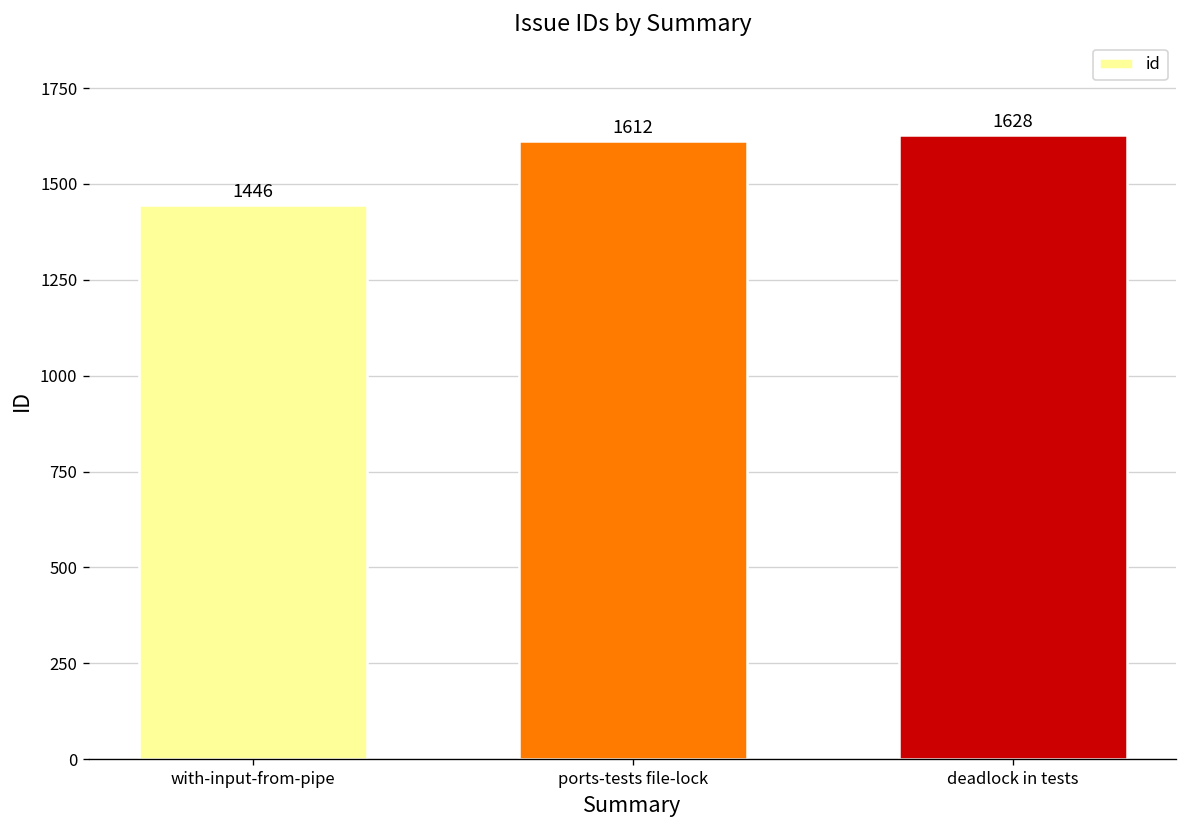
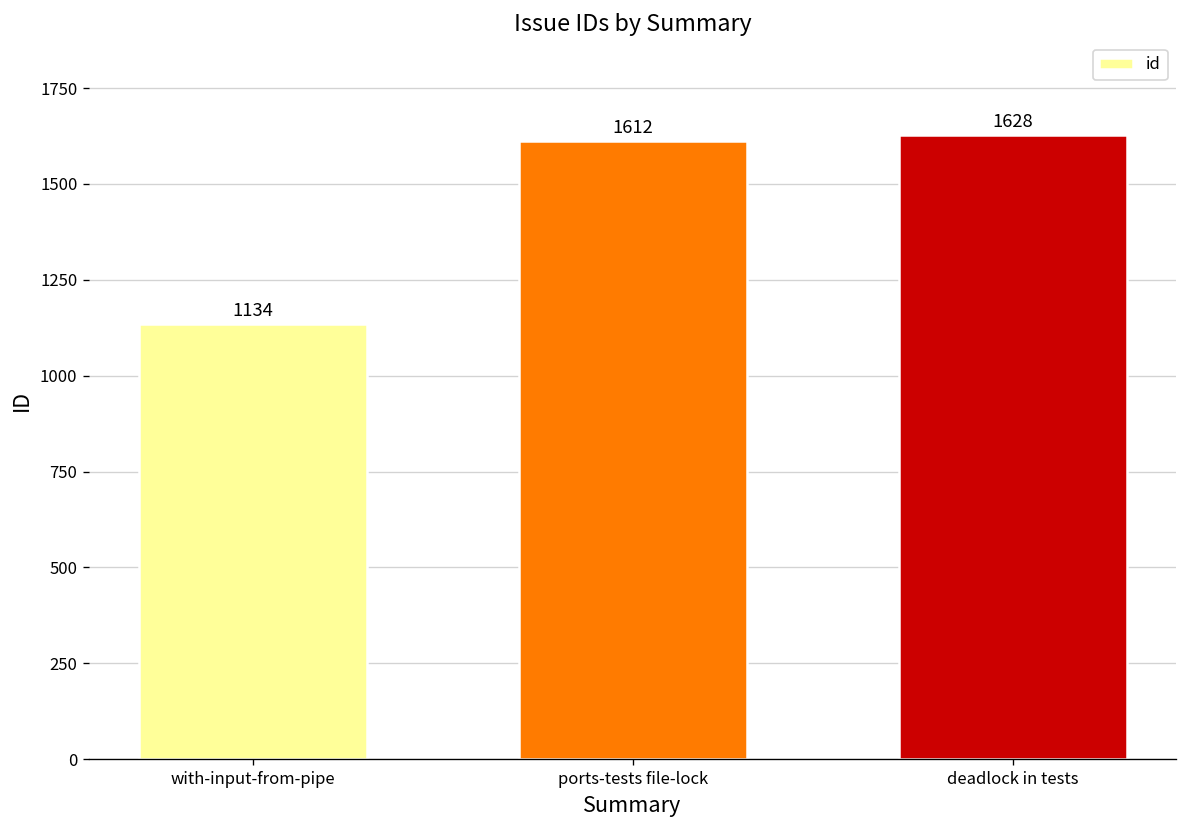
  {
-   "with-input-from-pipe": 1446,
+   "with-input-from-pipe": 1134,
    "ports-tests file-lock": 1612,
    "deadlock in tests": 1628
  }
